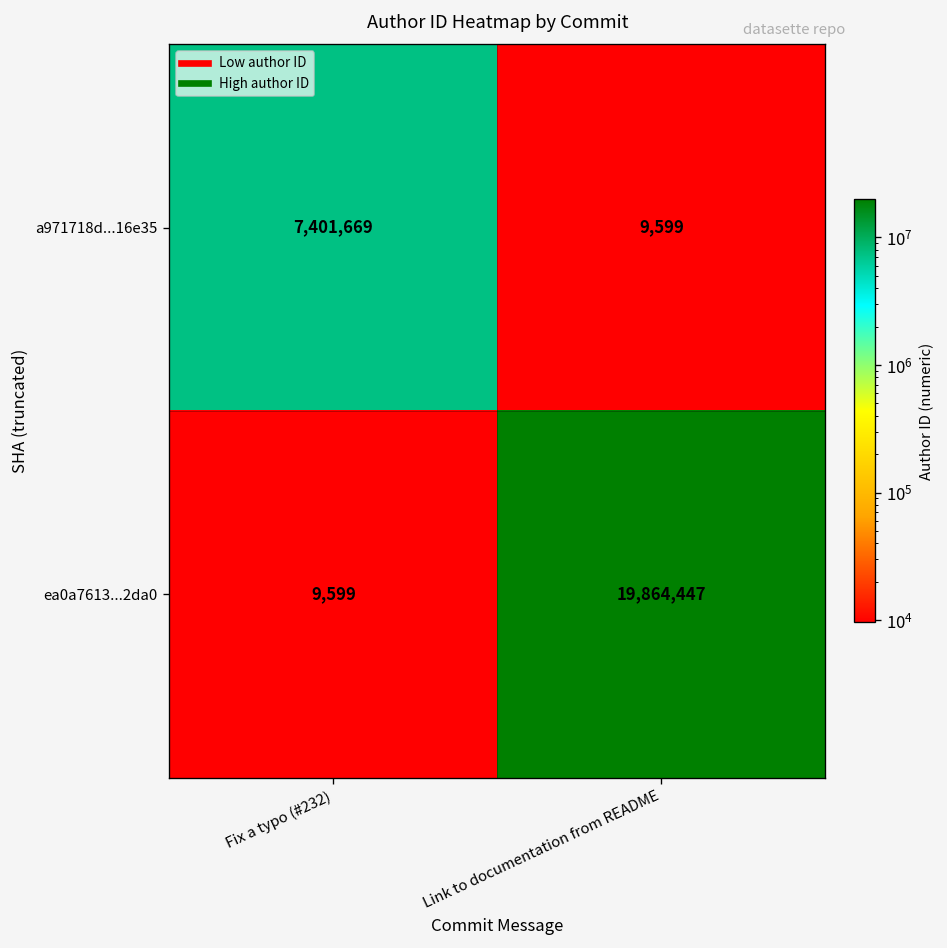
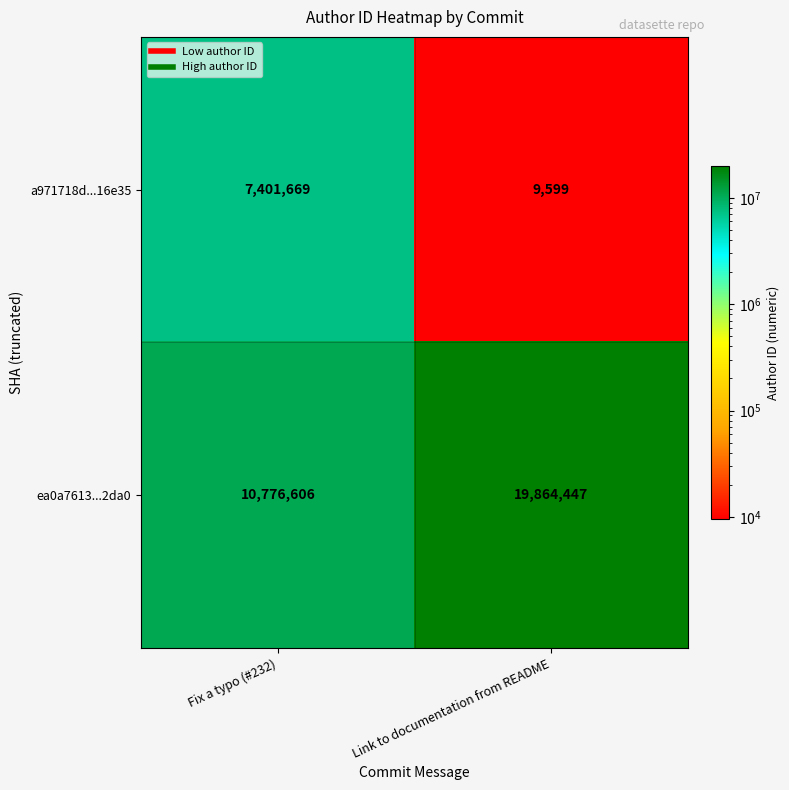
  {
    "a971718d...16e35": {
      "Fix a typo (#232)": "7,401,669",
      "Link to documentation from README": "9,599"
    },
    "ea0a7613...2da0": {
-     "Fix a typo (#232)": "9,599",
+     "Fix a typo (#232)": "10,776,606",
      "Link to documentation from README": "19,864,447"
    }
  }
